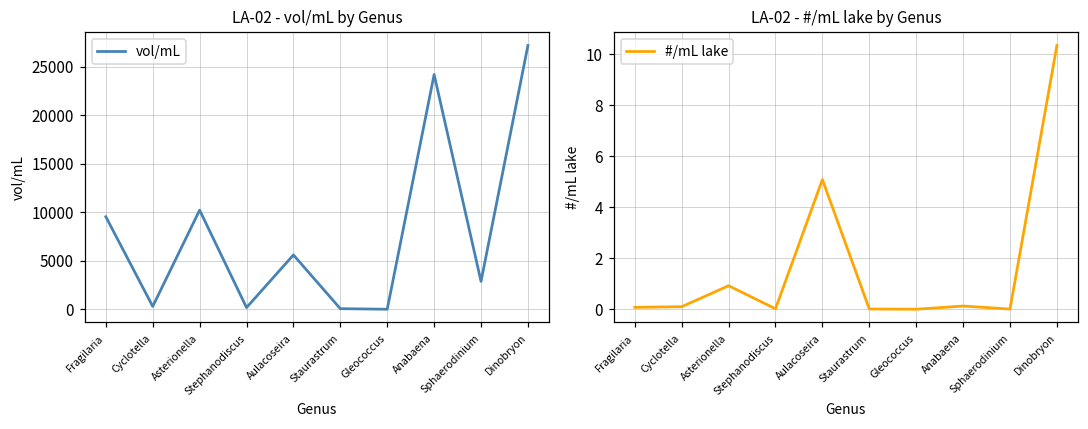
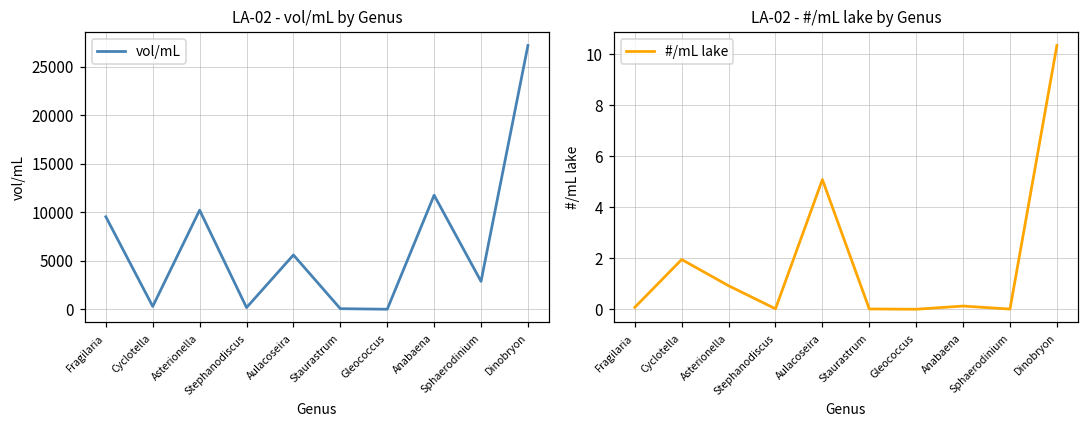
  {
    "LA-02 - vol/mL by Genus": {
      "Fragilaria": 10000,
      "Cyclotella": 0,
      "Asterionella": 10000,
      "Stephanodiscus": 0,
      "Aulacoseira": 6000,
      "Staurastrum": 0,
      "Gleococcus": 0,
-     "Anabaena": 24000,
+     "Anabaena": 12000,
      "Sphaerodinium": 3000,
      "Dinobryon": 27000
    },
    "LA-02 - #/mL lake by Genus": {
      "Fragilaria": 0.1,
-     "Cyclotella": 0.1,
+     "Cyclotella": 2.0,
      "Asterionella": 0.9,
      "Stephanodiscus": 0.0,
      "Aulacoseira": 5.1,
      "Staurastrum": 0.0,
      "Gleococcus": 0.0,
      "Anabaena": 0.1,
      "Sphaerodinium": 0.0,
      "Dinobryon": 10.4
    }
  }
